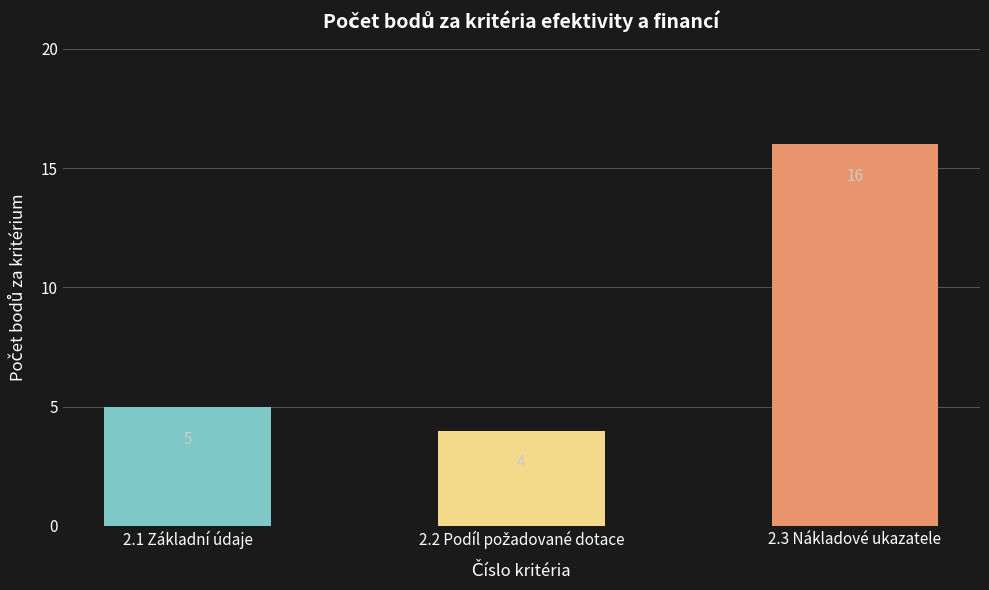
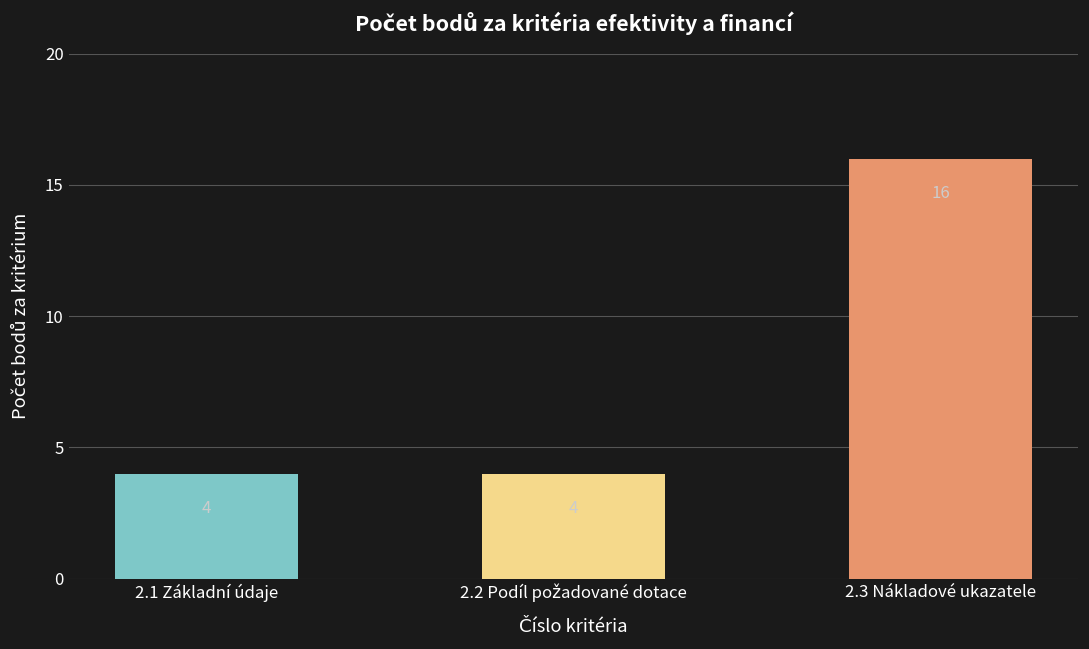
  {
-   "2.1 Základní údaje": 5,
+   "2.1 Základní údaje": 4,
    "2.2 Podíl požadované dotace": 4,
    "2.3 Nákladové ukazatele": 16
  }
